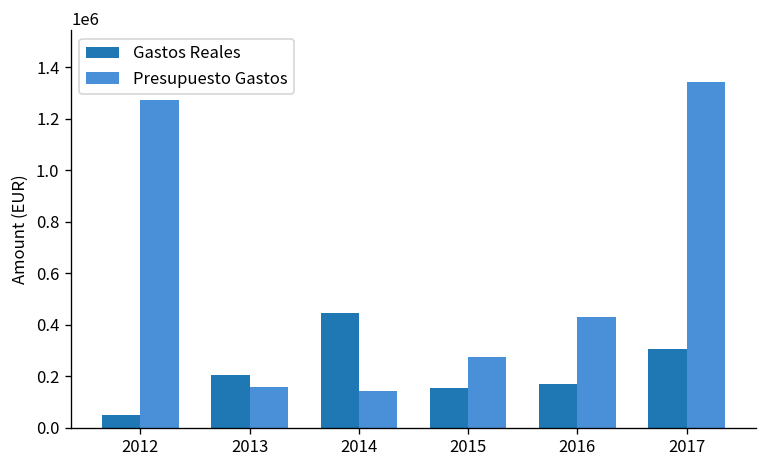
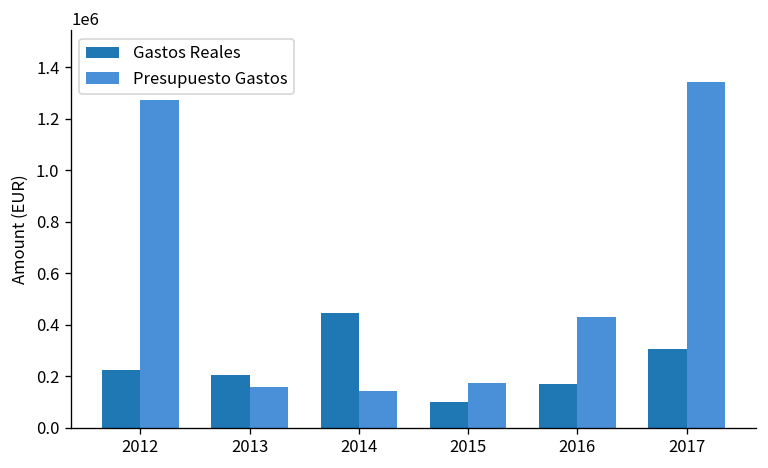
  {
    "Gastos Reales": {
-     "2012": 50000,
+     "2012": 220000,
      "2013": 200000,
      "2014": 450000,
-     "2015": 150000,
+     "2015": 100000,
      "2016": 170000,
      "2017": 300000
    },
    "Presupuesto Gastos": {
      "2012": 1270000,
      "2013": 160000,
      "2014": 140000,
-     "2015": 270000,
+     "2015": 170000,
      "2016": 430000,
      "2017": 1340000
    }
  }
